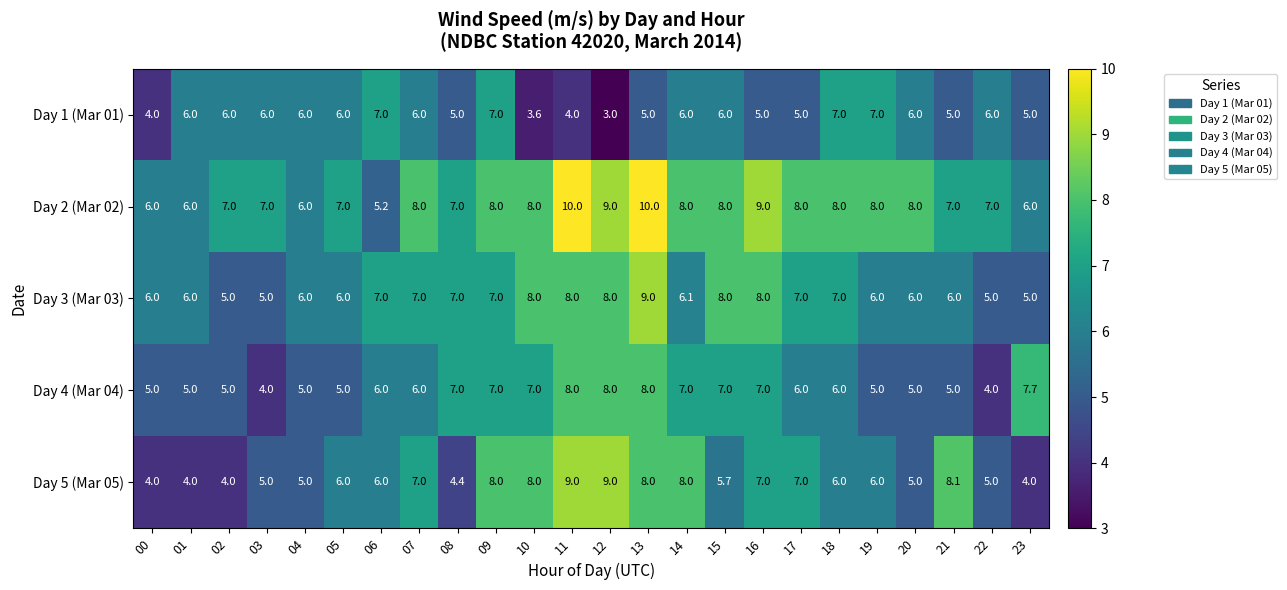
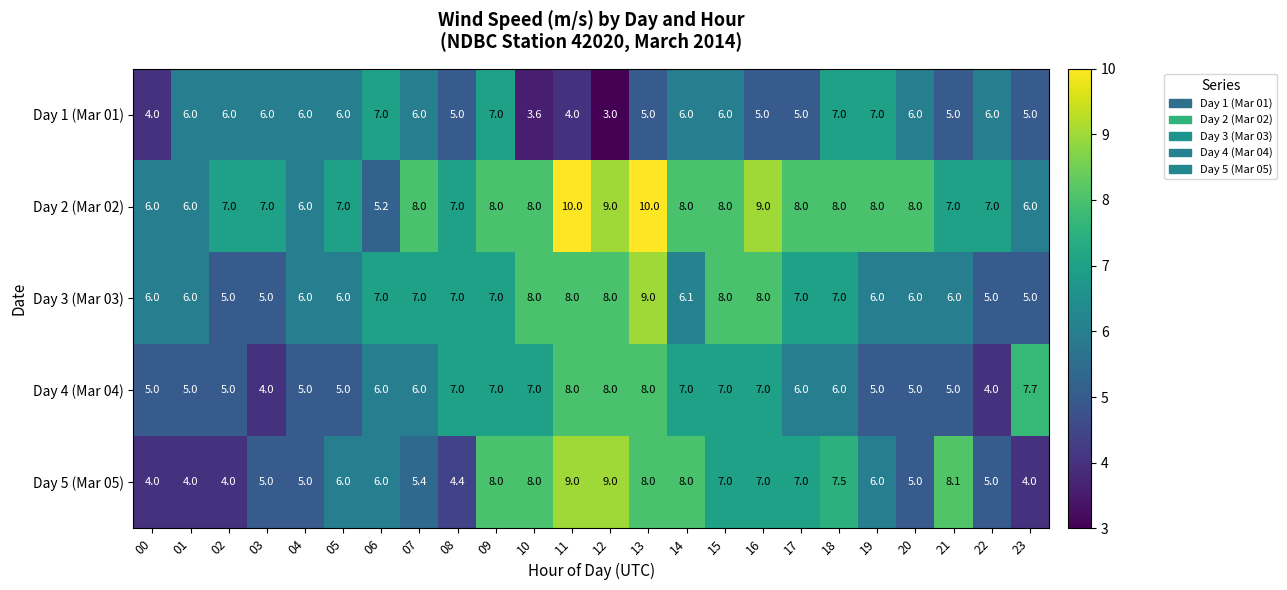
  {
    "Day 1 (Mar 01)": {
      "00": 4.0,
      "01": 6.0,
      "02": 6.0,
      "03": 6.0,
      "04": 6.0,
      "05": 6.0,
      "06": 7.0,
      "07": 6.0,
      "08": 5.0,
      "09": 7.0,
      "10": 3.6,
      "11": 4.0,
      "12": 3.0,
      "13": 5.0,
      "14": 6.0,
      "15": 6.0,
      "16": 5.0,
      "17": 5.0,
      "18": 7.0,
      "19": 7.0,
      "20": 6.0,
      "21": 5.0,
      "22": 6.0,
      "23": 5.0
    },
    "Day 2 (Mar 02)": {
      "00": 6.0,
      "01": 6.0,
      "02": 7.0,
      "03": 7.0,
      "04": 6.0,
      "05": 7.0,
      "06": 5.2,
      "07": 8.0,
      "08": 7.0,
      "09": 8.0,
      "10": 8.0,
      "11": 10.0,
      "12": 9.0,
      "13": 10.0,
      "14": 8.0,
      "15": 8.0,
      "16": 9.0,
      "17": 8.0,
      "18": 8.0,
      "19": 8.0,
      "20": 8.0,
      "21": 7.0,
      "22": 7.0,
      "23": 6.0
    },
    "Day 3 (Mar 03)": {
      "00": 6.0,
      "01": 6.0,
      "02": 5.0,
      "03": 5.0,
      "04": 6.0,
      "05": 6.0,
      "06": 7.0,
      "07": 7.0,
      "08": 7.0,
      "09": 7.0,
      "10": 8.0,
      "11": 8.0,
      "12": 8.0,
      "13": 9.0,
      "14": 6.1,
      "15": 8.0,
      "16": 8.0,
      "17": 7.0,
      "18": 7.0,
      "19": 6.0,
      "20": 6.0,
      "21": 6.0,
      "22": 5.0,
      "23": 5.0
    },
    "Day 4 (Mar 04)": {
      "00": 5.0,
      "01": 5.0,
      "02": 5.0,
      "03": 4.0,
      "04": 5.0,
      "05": 5.0,
      "06": 6.0,
      "07": 6.0,
      "08": 7.0,
      "09": 7.0,
      "10": 7.0,
      "11": 8.0,
      "12": 8.0,
      "13": 8.0,
      "14": 7.0,
      "15": 7.0,
      "16": 7.0,
      "17": 6.0,
      "18": 6.0,
      "19": 5.0,
      "20": 5.0,
      "21": 5.0,
      "22": 4.0,
      "23": 7.7
    },
    "Day 5 (Mar 05)": {
      "00": 4.0,
      "01": 4.0,
      "02": 4.0,
      "03": 5.0,
      "04": 5.0,
      "05": 6.0,
      "06": 6.0,
-     "07": 7.0,
+     "07": 5.4,
      "08": 4.4,
      "09": 8.0,
      "10": 8.0,
      "11": 9.0,
      "12": 9.0,
      "13": 8.0,
      "14": 8.0,
-     "15": 5.7,
+     "15": 7.0,
      "16": 7.0,
      "17": 7.0,
-     "18": 6.0,
+     "18": 7.5,
      "19": 6.0,
      "20": 5.0,
      "21": 8.1,
      "22": 5.0,
      "23": 4.0
    }
  }
